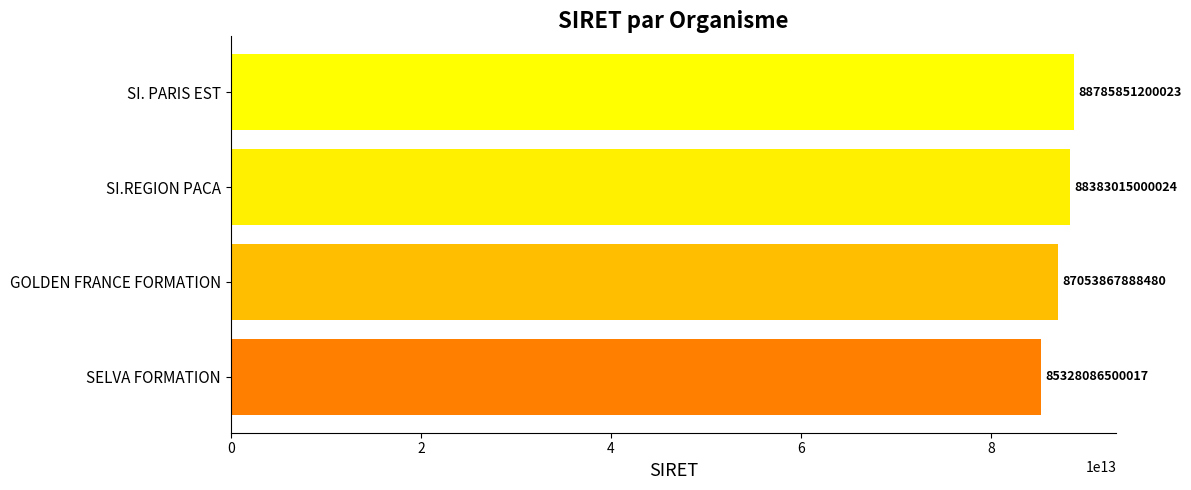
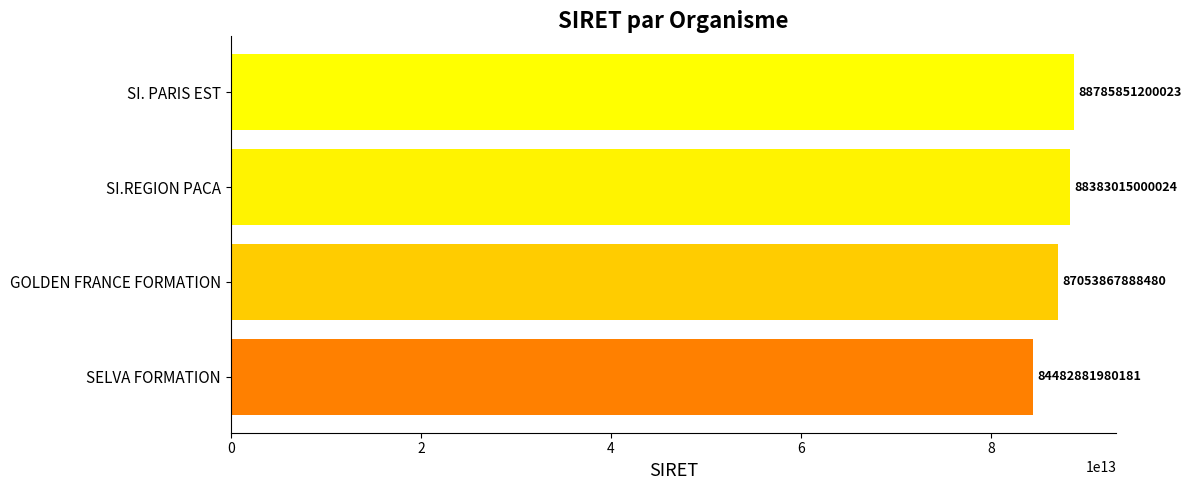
  {
    "SI. PARIS EST": 88785851200023,
    "SI.REGION PACA": 88383015000024,
    "GOLDEN FRANCE FORMATION": 87053867888480,
-   "SELVA FORMATION": 85328086500017
+   "SELVA FORMATION": 84482881980181
  }
